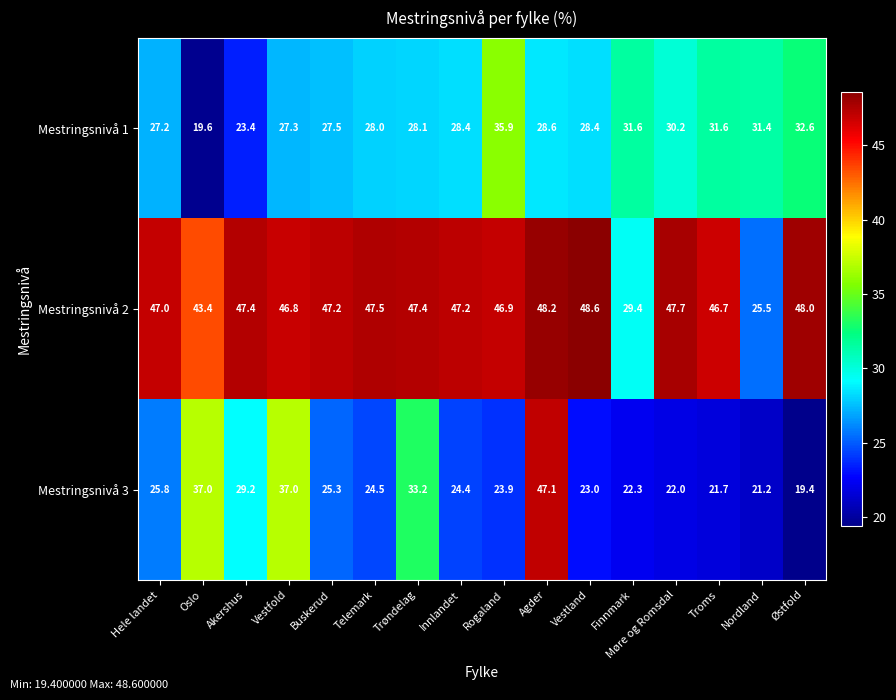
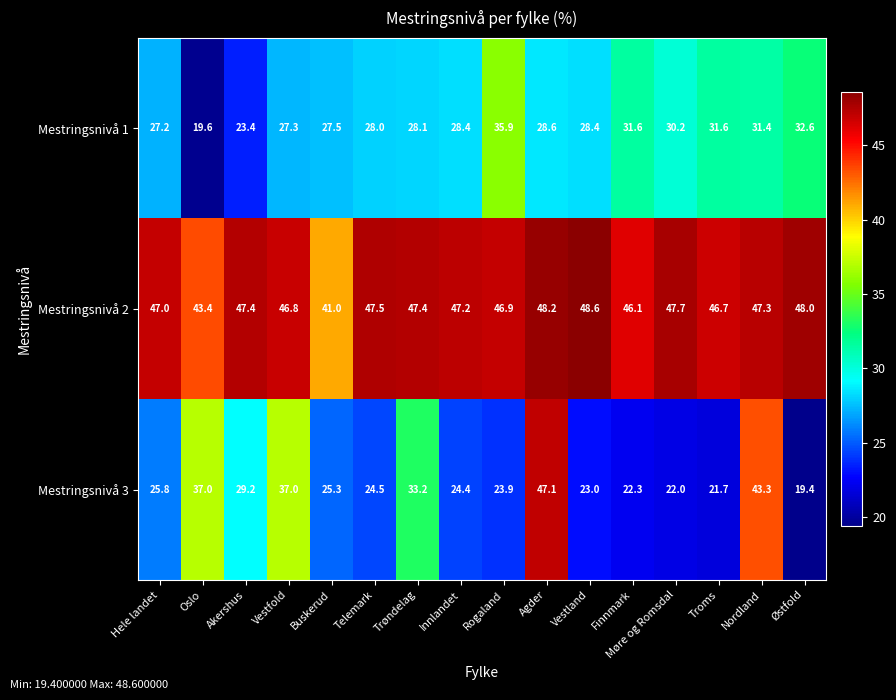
  {
    "Mestringsnivå 1": {
      "Hele landet": 27.2,
      "Oslo": 19.6,
      "Akershus": 23.4,
      "Vestfold": 27.3,
      "Buskerud": 27.5,
      "Telemark": 28.0,
      "Trøndelag": 28.1,
      "Innlandet": 28.4,
      "Rogaland": 35.9,
      "Agder": 28.6,
      "Vestland": 28.4,
      "Finnmark": 31.6,
      "Møre og Romsdal": 30.2,
      "Troms": 31.6,
      "Nordland": 31.4,
      "Østfold": 32.6
    },
    "Mestringsnivå 2": {
      "Hele landet": 47.0,
      "Oslo": 43.4,
      "Akershus": 47.4,
      "Vestfold": 46.8,
-     "Buskerud": 47.2,
+     "Buskerud": 41.0,
      "Telemark": 47.5,
      "Trøndelag": 47.4,
      "Innlandet": 47.2,
      "Rogaland": 46.9,
      "Agder": 48.2,
      "Vestland": 48.6,
-     "Finnmark": 29.4,
+     "Finnmark": 46.1,
      "Møre og Romsdal": 47.7,
      "Troms": 46.7,
-     "Nordland": 25.5,
+     "Nordland": 47.3,
      "Østfold": 48.0
    },
    "Mestringsnivå 3": {
      "Hele landet": 25.8,
      "Oslo": 37.0,
      "Akershus": 29.2,
      "Vestfold": 37.0,
      "Buskerud": 25.3,
      "Telemark": 24.5,
      "Trøndelag": 33.2,
      "Innlandet": 24.4,
      "Rogaland": 23.9,
      "Agder": 47.1,
      "Vestland": 23.0,
      "Finnmark": 22.3,
      "Møre og Romsdal": 22.0,
      "Troms": 21.7,
-     "Nordland": 21.2,
+     "Nordland": 43.3,
      "Østfold": 19.4
    }
  }
